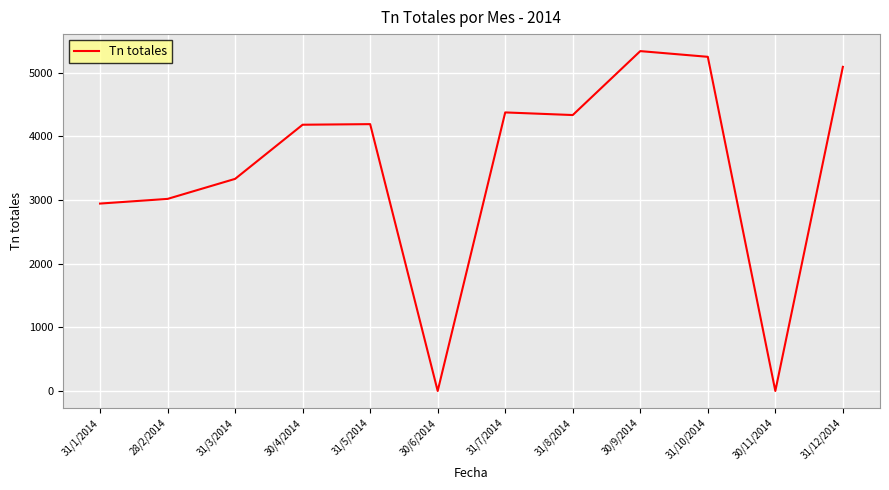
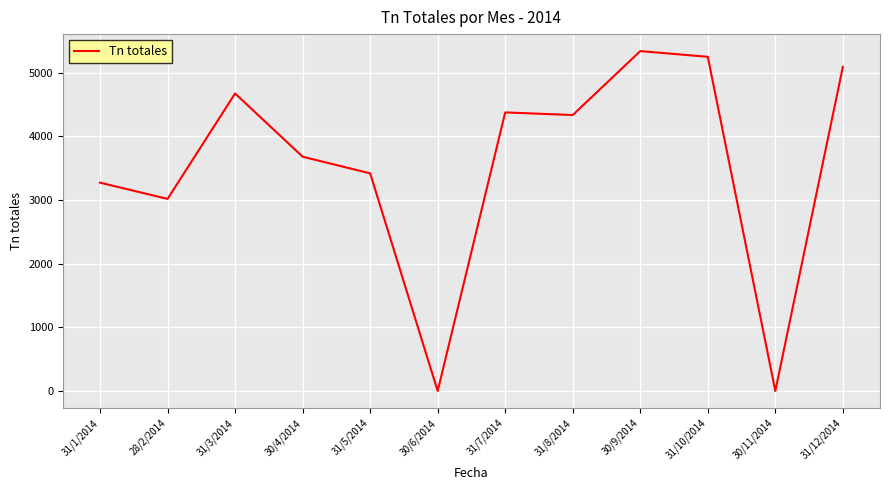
  {
-   "31/1/2014": 2900,
+   "31/1/2014": 3300,
    "28/2/2014": 3000,
-   "31/3/2014": 3300,
-   "30/4/2014": 4200,
-   "31/5/2014": 4200,
+   "31/3/2014": 4700,
+   "30/4/2014": 3700,
+   "31/5/2014": 3400,
    "30/6/2014": 0,
    "31/7/2014": 4400,
    "31/8/2014": 4300,
    "30/9/2014": 5300,
    "31/10/2014": 5300,
    "30/11/2014": 0,
    "31/12/2014": 5100
  }
